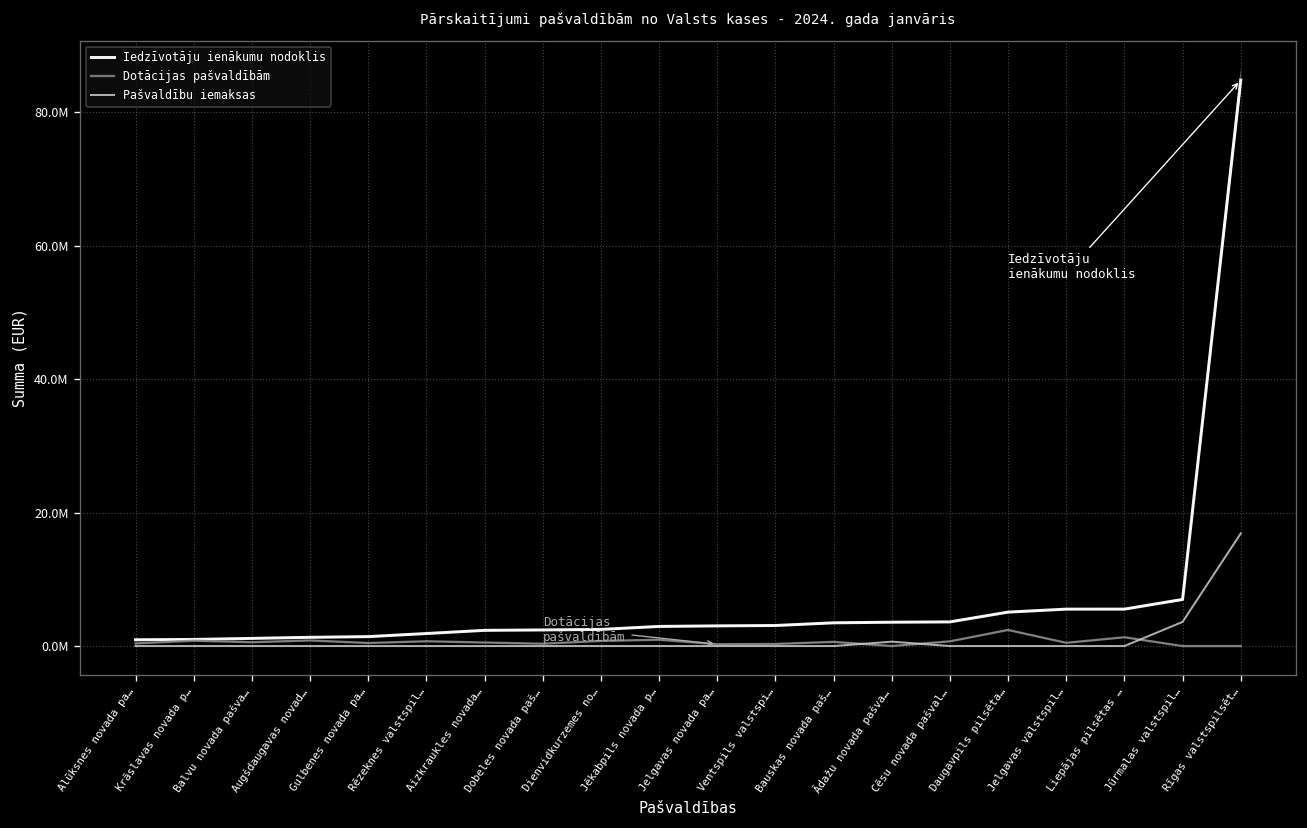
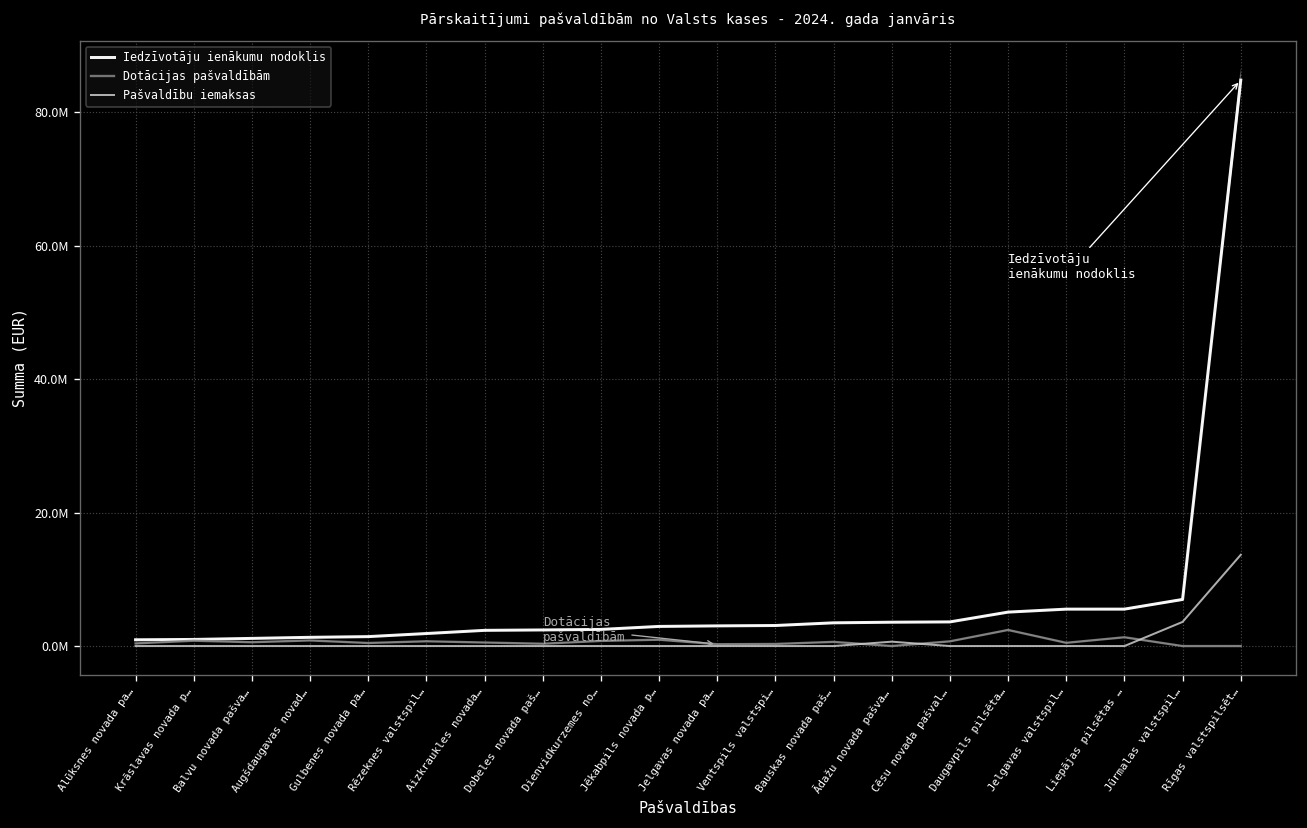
  {
    "Pašvaldību iemaksas": {
      "Krāslavas novada p…": 0,
      "Balvu novada pašva…": 0,
      "Augšdaugavas novad…": 0,
      "Rēzeknes valstspil…": 0,
      "Aizkraukles novada…": 0,
      "Dienvidkurzemes no…": 0,
      "Jēkabpils novada p…": 0,
      "Bauskas novada paš…": 0,
      "Ādažu novada pašva…": 1000000,
      "Cēsu novada pašval…": 0,
      "Daugavpils pilsēta…": 0,
      "Jelgavas valstspil…": 0,
      "Liepājas pilsētas …": 0,
      "Jūrmalas valstspil…": 4000000,
-     "Rīgas valstspilsēt…": 17000000
+     "Rīgas valstspilsēt…": 14000000
    }
  }
